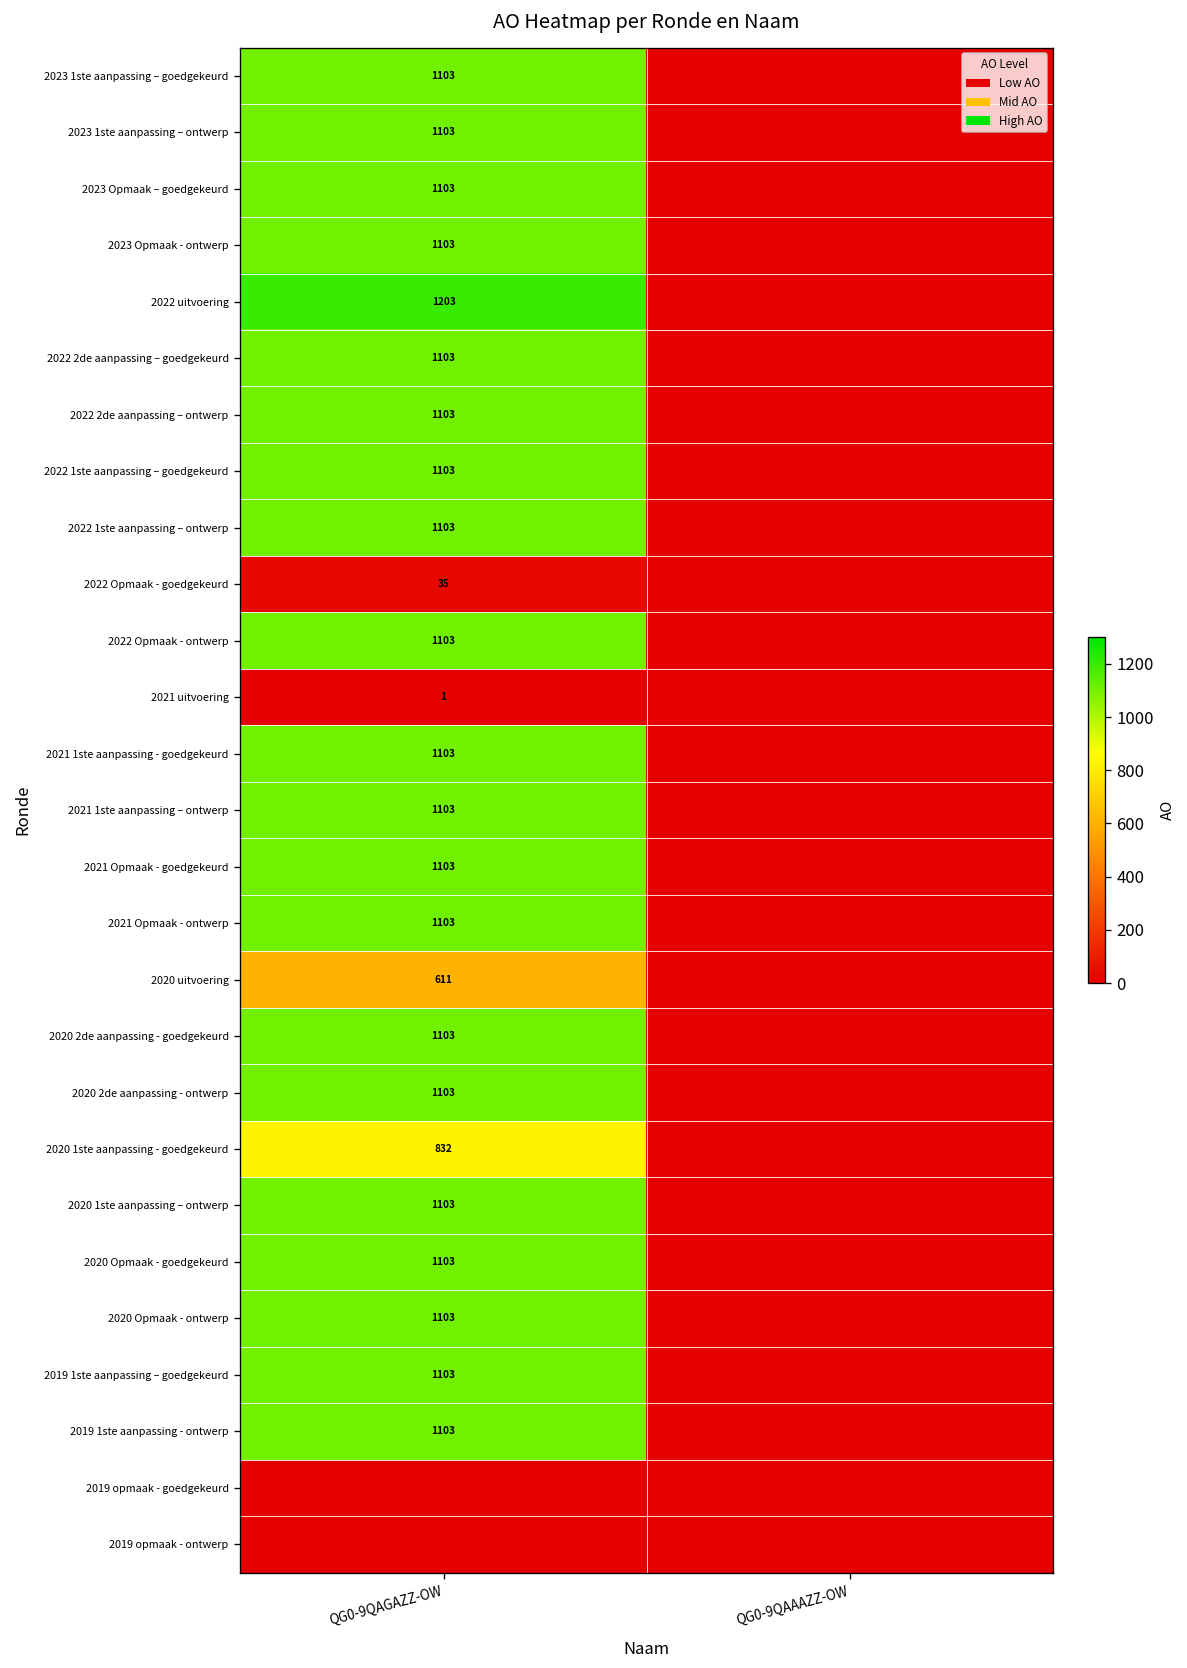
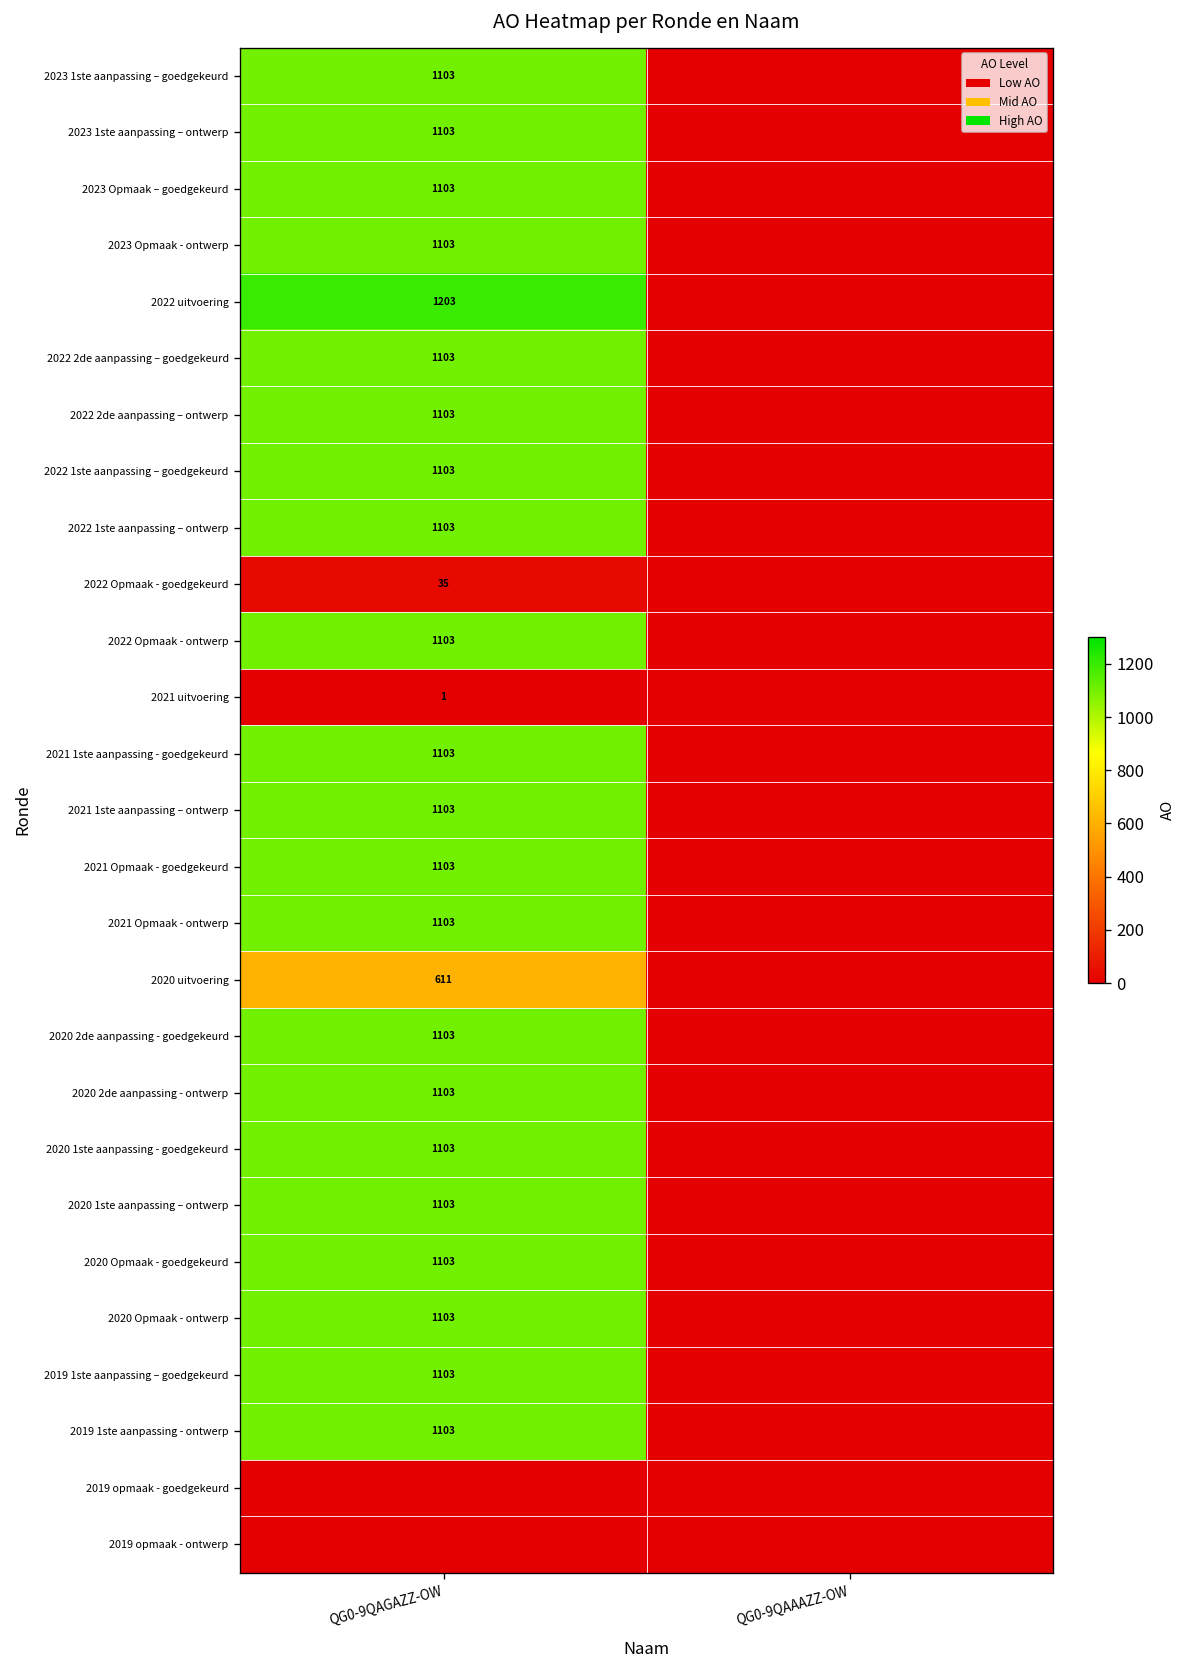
  {
    "2023 1ste aanpassing – goedgekeurd": {
      "QG0-9QAGAZZ-OW": 1103
    },
    "2023 1ste aanpassing – ontwerp": {
      "QG0-9QAGAZZ-OW": 1103
    },
    "2023 Opmaak – goedgekeurd": {
      "QG0-9QAGAZZ-OW": 1103
    },
    "2023 Opmaak - ontwerp": {
      "QG0-9QAGAZZ-OW": 1103
    },
    "2022 uitvoering": {
      "QG0-9QAGAZZ-OW": 1203
    },
    "2022 2de aanpassing – goedgekeurd": {
      "QG0-9QAGAZZ-OW": 1103
    },
    "2022 2de aanpassing – ontwerp": {
      "QG0-9QAGAZZ-OW": 1103
    },
    "2022 1ste aanpassing – goedgekeurd": {
      "QG0-9QAGAZZ-OW": 1103
    },
    "2022 1ste aanpassing – ontwerp": {
      "QG0-9QAGAZZ-OW": 1103
    },
    "2022 Opmaak - goedgekeurd": {
      "QG0-9QAGAZZ-OW": 35
    },
    "2022 Opmaak - ontwerp": {
      "QG0-9QAGAZZ-OW": 1103
    },
    "2021 uitvoering": {
      "QG0-9QAGAZZ-OW": 1
    },
    "2021 1ste aanpassing - goedgekeurd": {
      "QG0-9QAGAZZ-OW": 1103
    },
    "2021 1ste aanpassing – ontwerp": {
      "QG0-9QAGAZZ-OW": 1103
    },
    "2021 Opmaak - goedgekeurd": {
      "QG0-9QAGAZZ-OW": 1103
    },
    "2021 Opmaak - ontwerp": {
      "QG0-9QAGAZZ-OW": 1103
    },
    "2020 uitvoering": {
      "QG0-9QAGAZZ-OW": 611
    },
    "2020 2de aanpassing - goedgekeurd": {
      "QG0-9QAGAZZ-OW": 1103
    },
    "2020 2de aanpassing - ontwerp": {
      "QG0-9QAGAZZ-OW": 1103
    },
    "2020 1ste aanpassing - goedgekeurd": {
-     "QG0-9QAGAZZ-OW": 832
+     "QG0-9QAGAZZ-OW": 1103
    },
    "2020 1ste aanpassing – ontwerp": {
      "QG0-9QAGAZZ-OW": 1103
    },
    "2020 Opmaak - goedgekeurd": {
      "QG0-9QAGAZZ-OW": 1103
    },
    "2020 Opmaak - ontwerp": {
      "QG0-9QAGAZZ-OW": 1103
    },
    "2019 1ste aanpassing – goedgekeurd": {
      "QG0-9QAGAZZ-OW": 1103
    },
    "2019 1ste aanpassing - ontwerp": {
      "QG0-9QAGAZZ-OW": 1103
    }
  }
